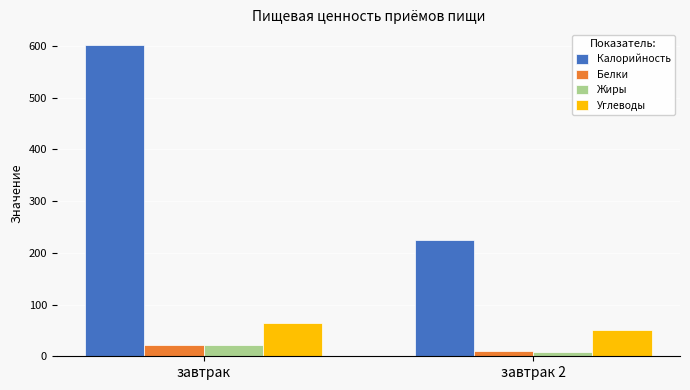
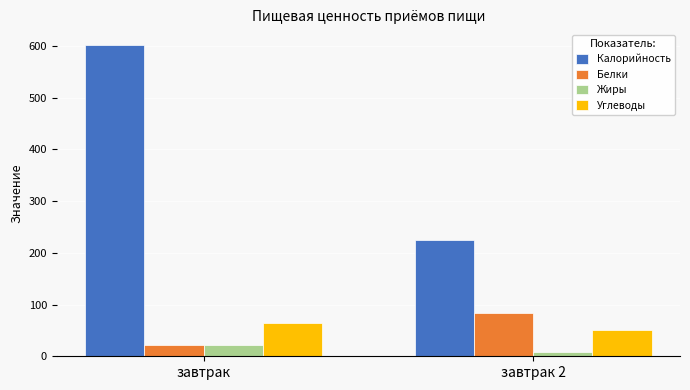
  {
    "Калорийность": {
      "завтрак": 600,
      "завтрак 2": 230
    },
    "Белки": {
      "завтрак": 20,
-     "завтрак 2": 10
+     "завтрак 2": 80
    },
    "Жиры": {
      "завтрак": 20,
      "завтрак 2": 10
    },
    "Углеводы": {
      "завтрак": 60,
      "завтрак 2": 50
    }
  }
